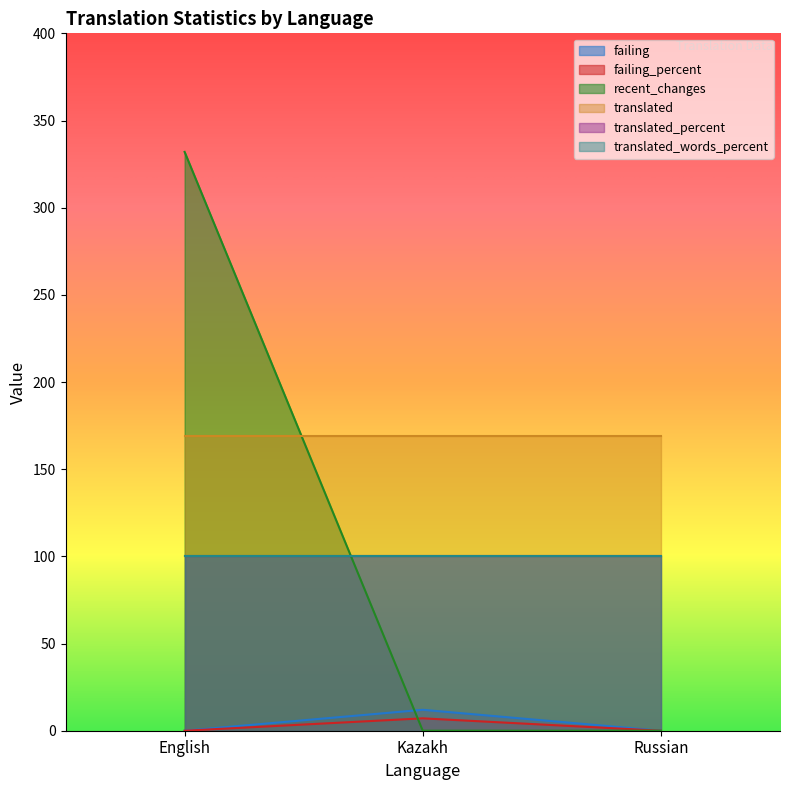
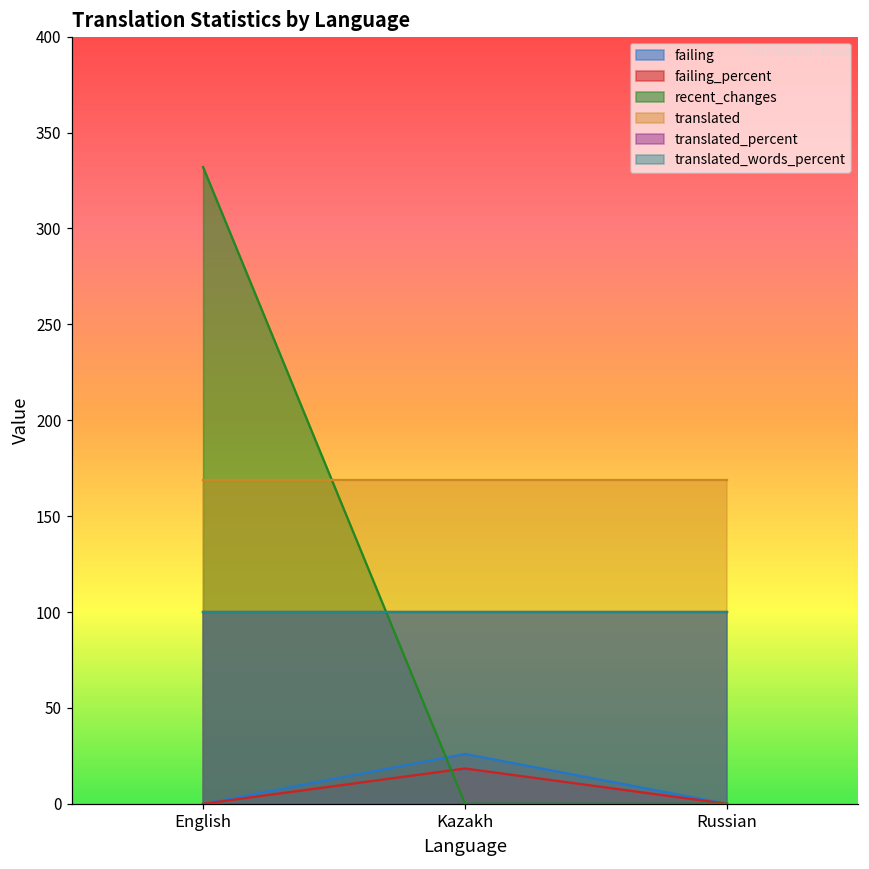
  {
    "failing": {
-     "Kazakh": 12
+     "Kazakh": 26
    },
    "failing_percent": {
-     "Kazakh": 7
+     "Kazakh": 18
    },
    "recent_changes": {
      "English": 332,
      "Kazakh": 0
    },
    "translated": {
      "English": 169,
      "Kazakh": 169,
      "Russian": 169
    },
    "translated_words_percent": {
      "English": 100,
      "Kazakh": 100,
      "Russian": 100
    }
  }
